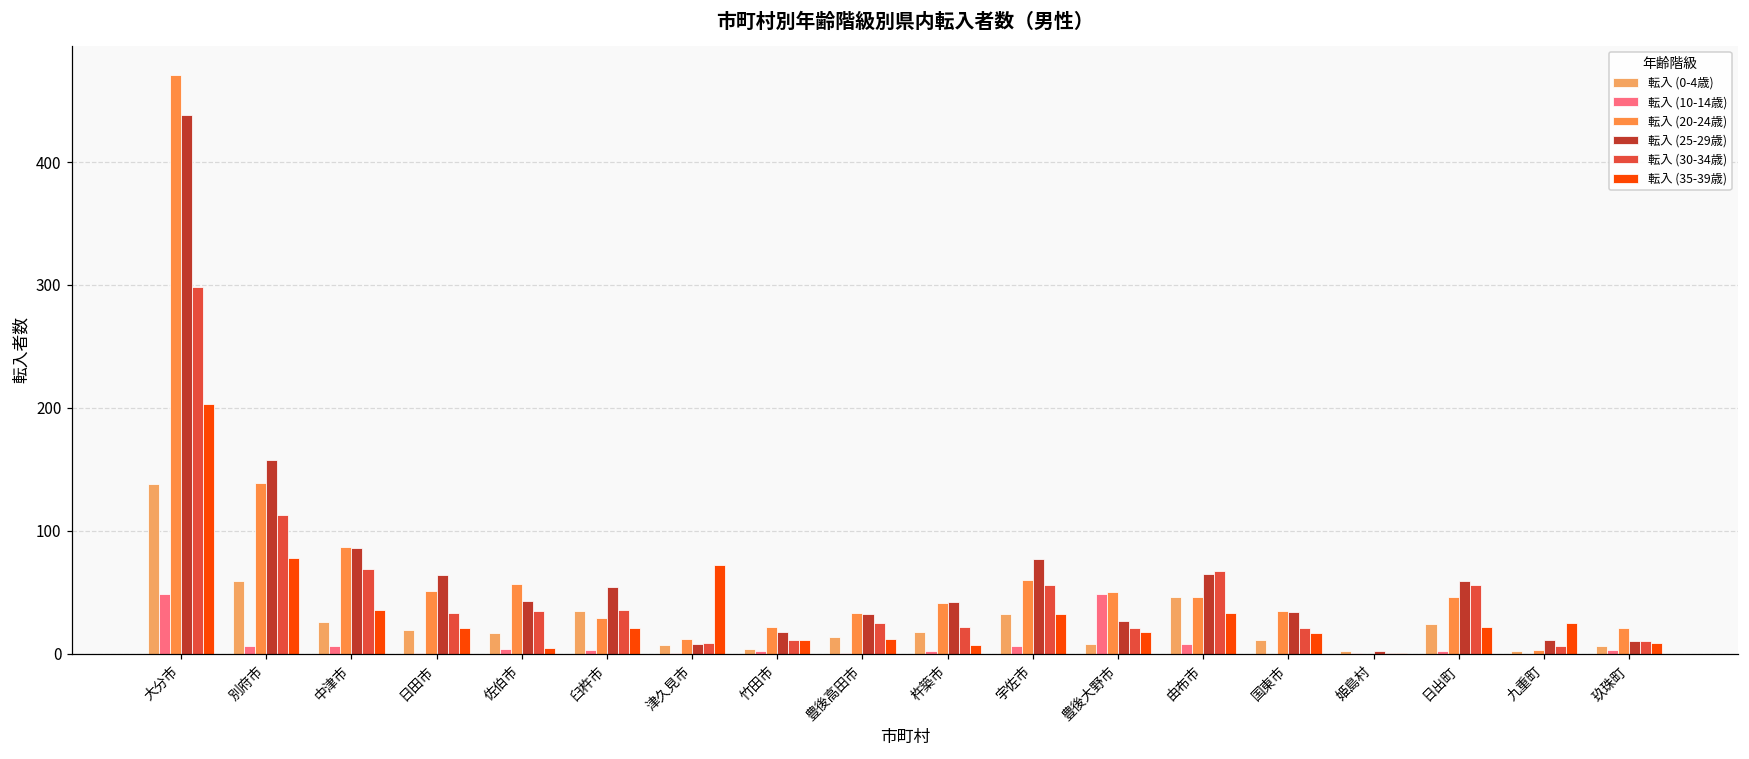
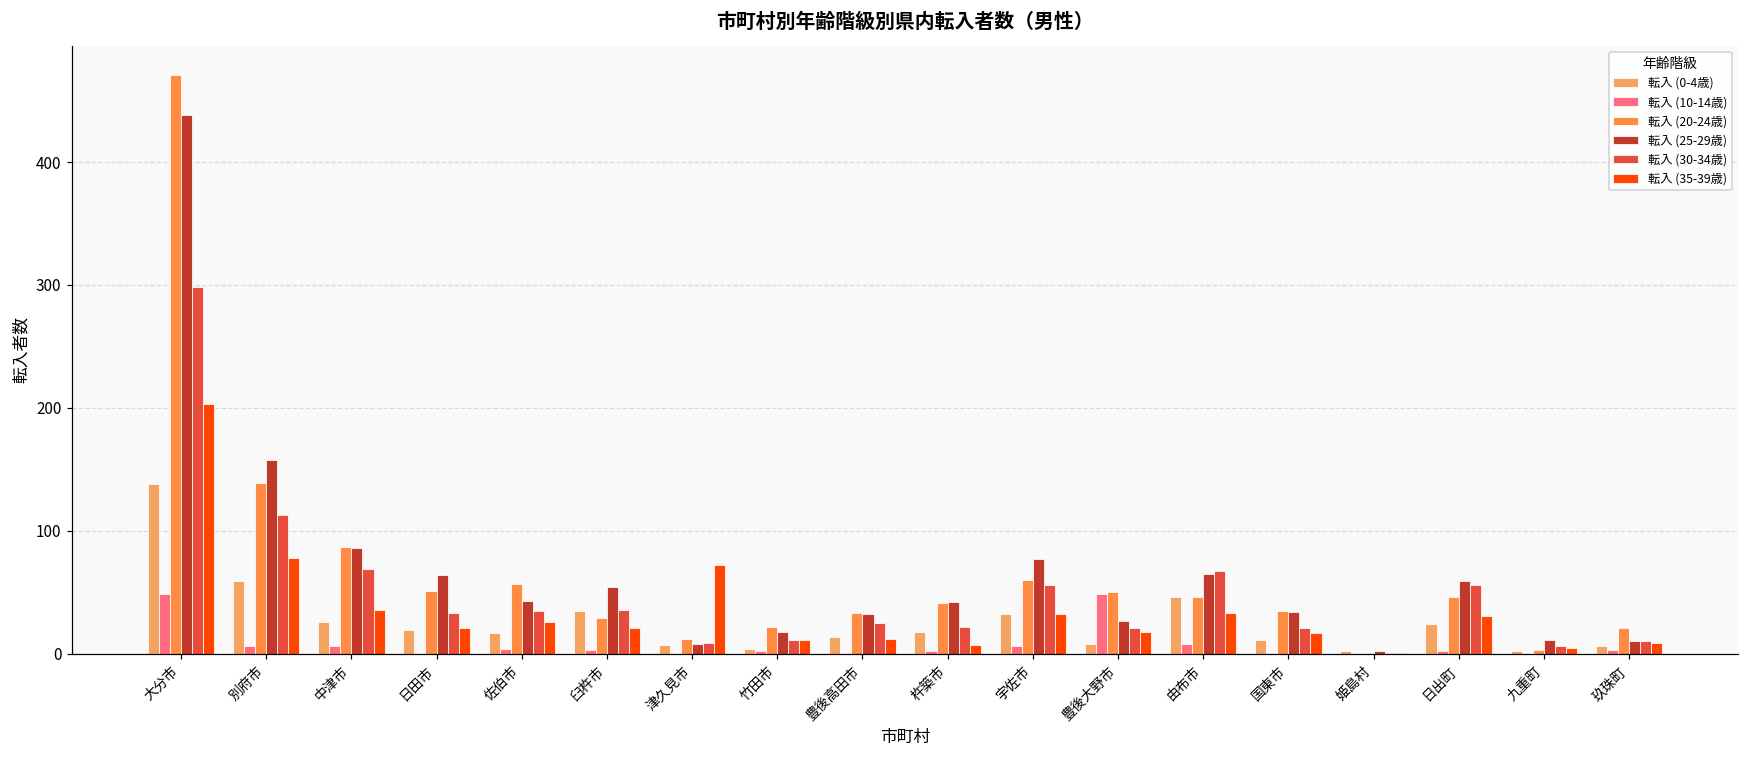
  {
    "転入 (10-14歳)": {
      "大分市": 49,
      "別府市": 6,
      "中津市": 6,
      "佐伯市": 4,
      "臼杵市": 3,
      "宇佐市": 6,
      "豊後大野市": 49,
      "由布市": 8,
      "国東市": 0,
      "九重町": 0,
      "玖珠町": 3
    },
    "転入 (35-39歳)": {
      "大分市": 203,
      "別府市": 78,
      "中津市": 36,
      "日田市": 21,
-     "佐伯市": 5,
+     "佐伯市": 26,
      "臼杵市": 21,
      "津久見市": 72,
      "竹田市": 11,
      "豊後高田市": 12,
      "杵築市": 7,
      "宇佐市": 32,
      "豊後大野市": 18,
      "由布市": 33,
      "国東市": 17,
-     "日出町": 22,
-     "九重町": 25,
+     "日出町": 31,
+     "九重町": 5,
      "玖珠町": 9
    }
  }
